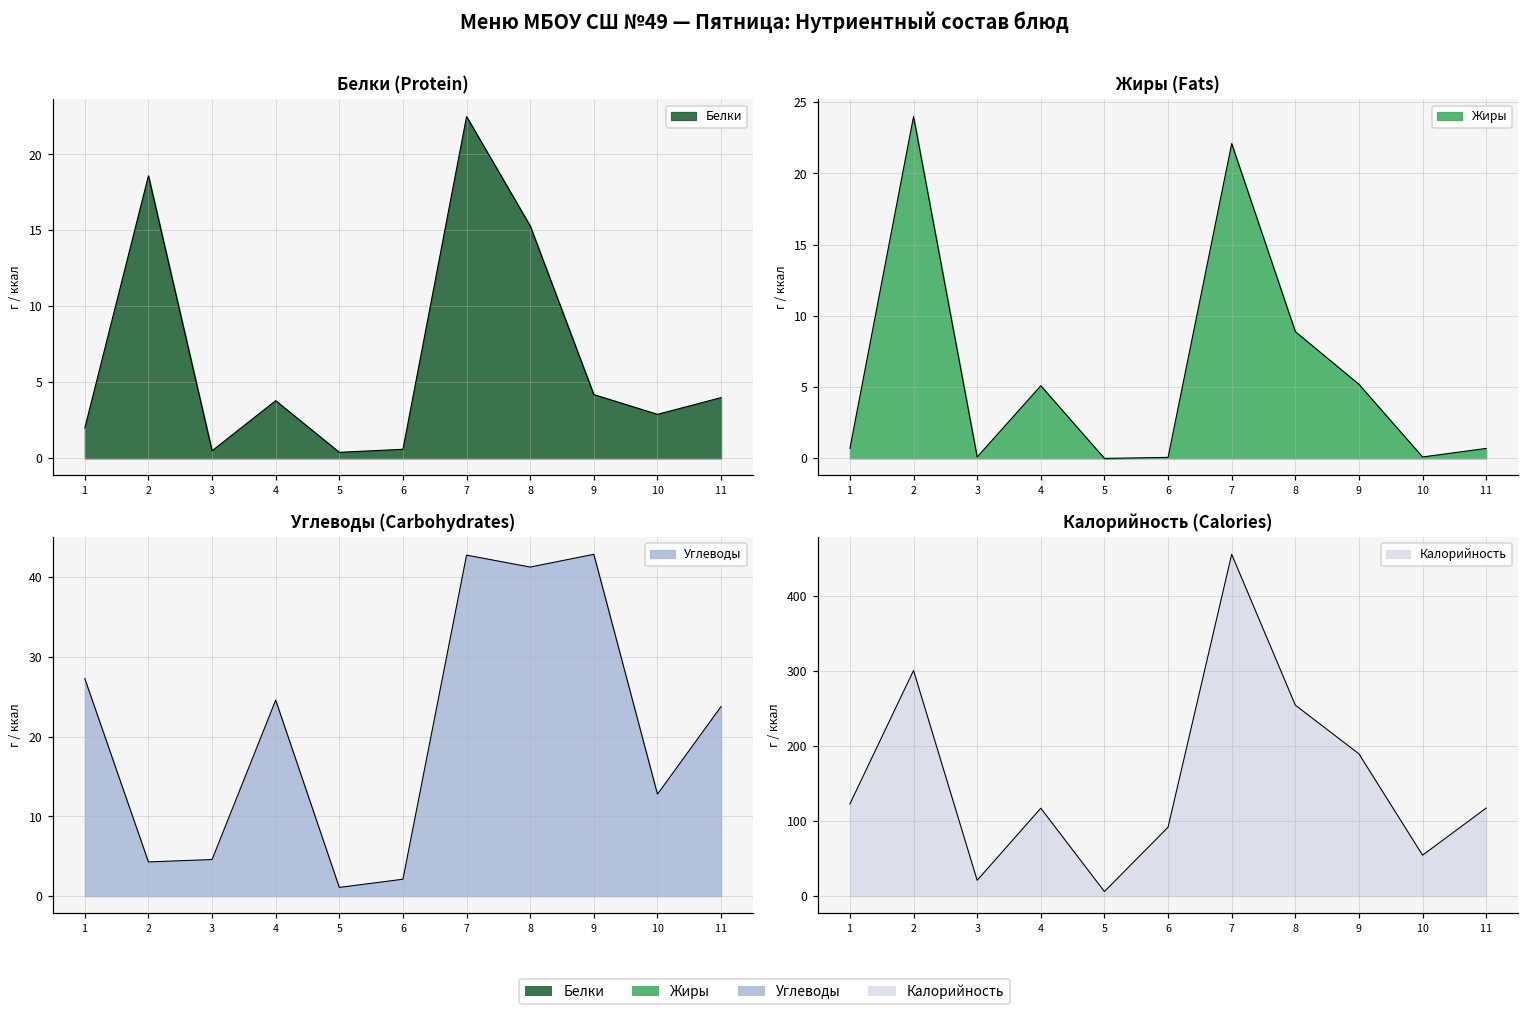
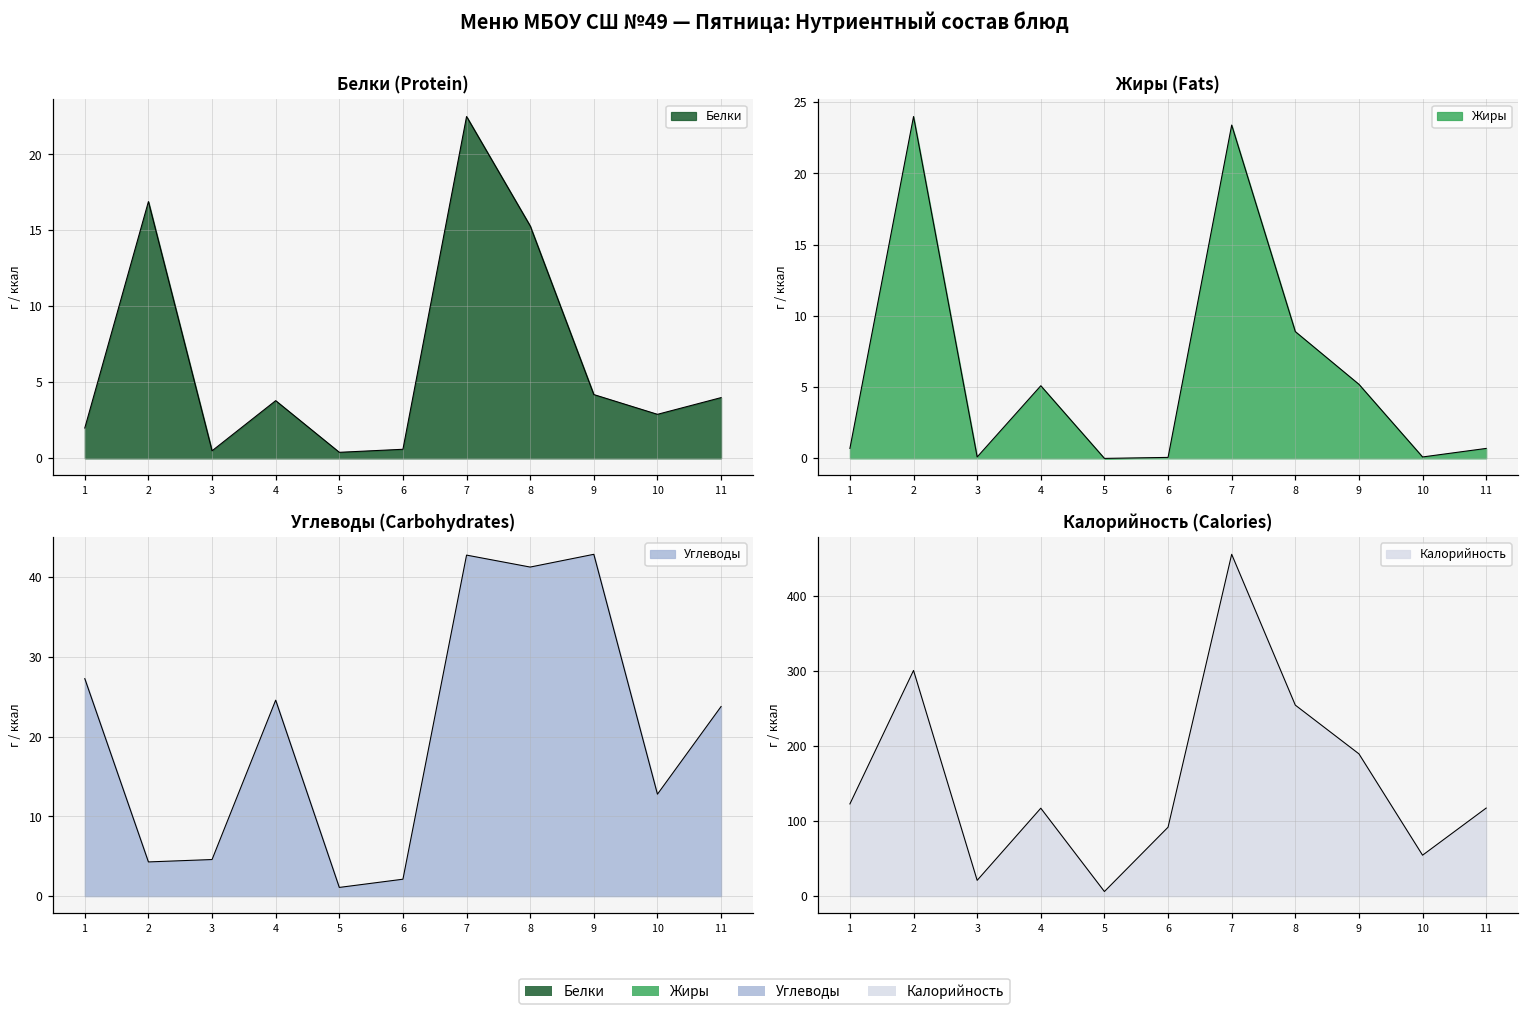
  {
    "Белки (Protein)": {
      "1": 2.0,
-     "2": 18.6,
+     "2": 16.9,
      "3": 0.5,
      "4": 3.8,
      "5": 0.4,
      "6": 0.6,
      "7": 22.5,
      "8": 15.3,
      "9": 4.2,
      "10": 2.9,
      "11": 4.0
    },
    "Жиры (Fats)": {
      "1": 0.7,
      "2": 24.0,
      "3": 0.1,
      "4": 5.1,
      "5": 0.0,
      "6": 0.1,
-     "7": 22.1,
+     "7": 23.4,
      "8": 8.9,
      "9": 5.2,
      "10": 0.1,
      "11": 0.7
    },
    "Углеводы (Carbohydrates)": {
      "1": 27,
      "2": 4,
      "3": 5,
      "4": 25,
      "5": 1,
      "6": 2,
      "7": 43,
      "8": 41,
      "9": 43,
      "10": 13,
      "11": 24
    },
    "Калорийность (Calories)": {
      "1": 120,
      "2": 300,
      "3": 20,
      "4": 120,
      "5": 10,
      "6": 90,
      "7": 460,
      "8": 250,
      "9": 190,
      "10": 50,
      "11": 120
    }
  }
